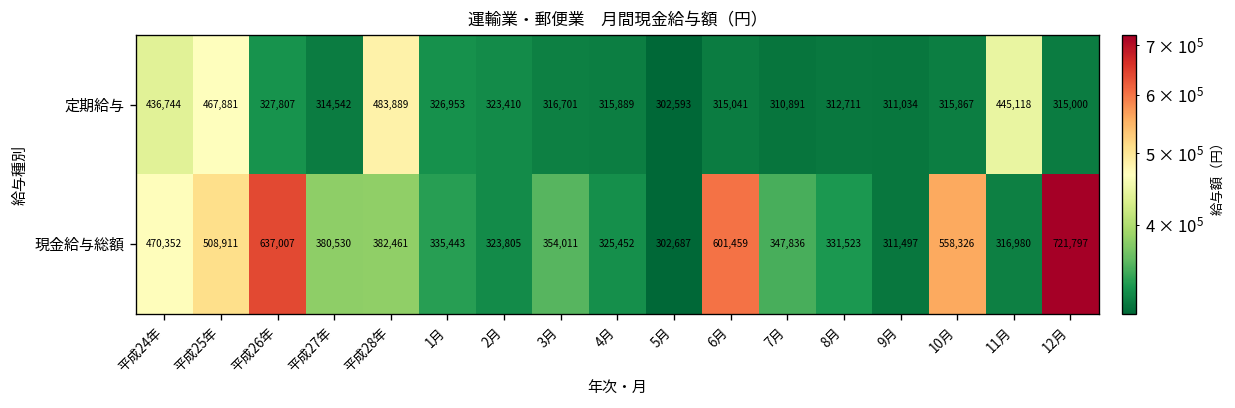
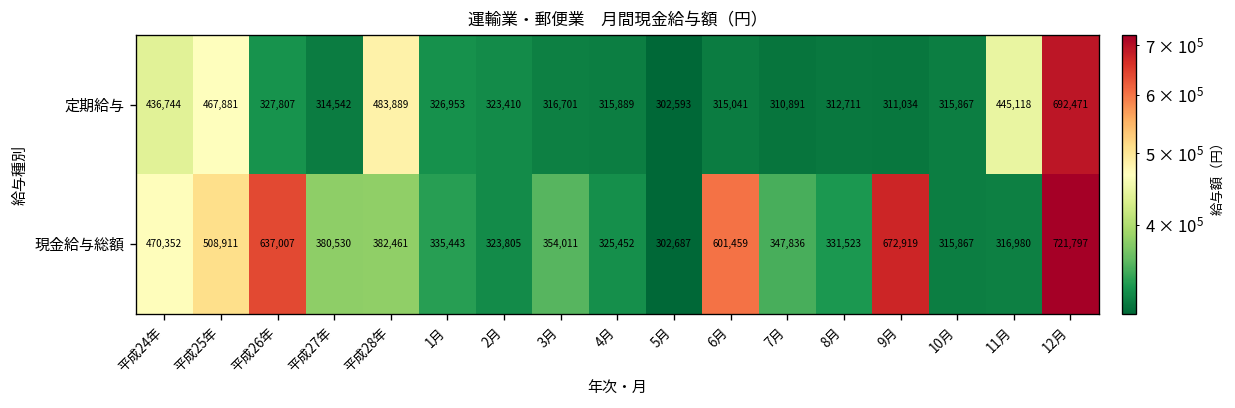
  {
    "定期給与": {
      "平成24年": "436,744",
      "平成25年": "467,881",
      "平成26年": "327,807",
      "平成27年": "314,542",
      "平成28年": "483,889",
      "1月": "326,953",
      "2月": "323,410",
      "3月": "316,701",
      "4月": "315,889",
      "5月": "302,593",
      "6月": "315,041",
      "7月": "310,891",
      "8月": "312,711",
      "9月": "311,034",
      "10月": "315,867",
      "11月": "445,118",
-     "12月": "315,000"
+     "12月": "692,471"
    },
    "現金給与総額": {
      "平成24年": "470,352",
      "平成25年": "508,911",
      "平成26年": "637,007",
      "平成27年": "380,530",
      "平成28年": "382,461",
      "1月": "335,443",
      "2月": "323,805",
      "3月": "354,011",
      "4月": "325,452",
      "5月": "302,687",
      "6月": "601,459",
      "7月": "347,836",
      "8月": "331,523",
-     "9月": "311,497",
-     "10月": "558,326",
+     "9月": "672,919",
+     "10月": "315,867",
      "11月": "316,980",
      "12月": "721,797"
    }
  }
